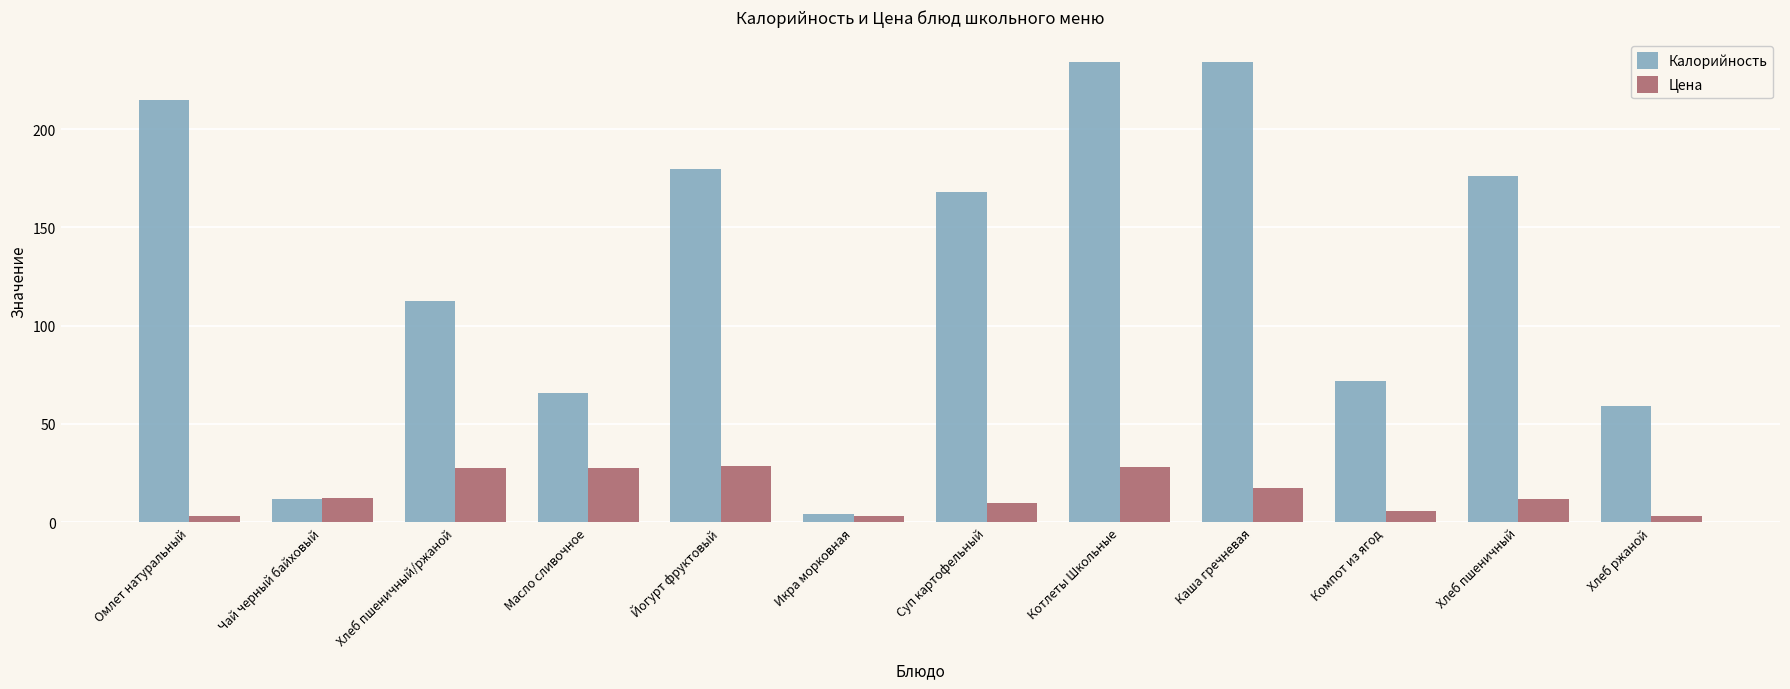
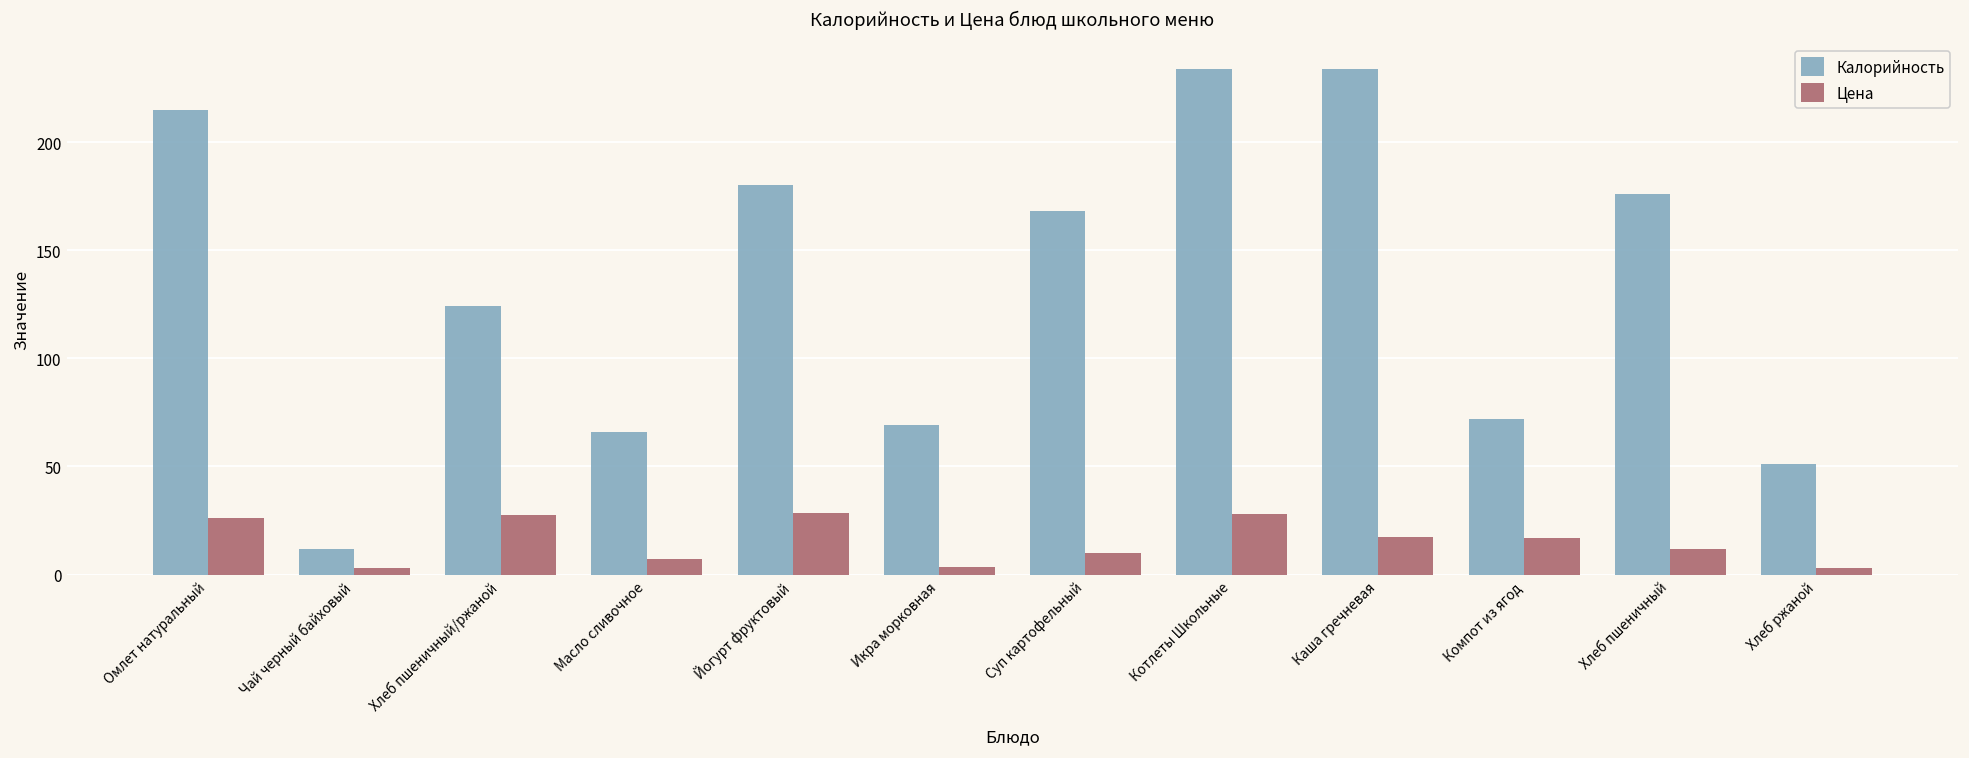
  {
    "Калорийность": {
      "Омлет натуральный": 215,
      "Чай черный байховый": 12,
-     "Хлеб пшеничный/ржаной": 113,
+     "Хлеб пшеничный/ржаной": 124,
      "Масло сливочное": 66,
      "Йогурт фруктовый": 180,
-     "Икра морковная": 4,
+     "Икра морковная": 69,
      "Суп картофельный": 168,
      "Котлеты Школьные": 234,
      "Каша гречневая": 234,
      "Компот из ягод": 72,
      "Хлеб пшеничный": 176,
-     "Хлеб ржаной": 59
+     "Хлеб ржаной": 51
    },
    "Цена": {
-     "Омлет натуральный": 3,
-     "Чай черный байховый": 12,
+     "Омлет натуральный": 26,
+     "Чай черный байховый": 3,
      "Хлеб пшеничный/ржаной": 28,
-     "Масло сливочное": 28,
+     "Масло сливочное": 7,
      "Йогурт фруктовый": 28,
      "Икра морковная": 3,
      "Суп картофельный": 10,
      "Котлеты Школьные": 28,
      "Каша гречневая": 18,
-     "Компот из ягод": 6,
+     "Компот из ягод": 17,
      "Хлеб пшеничный": 12,
      "Хлеб ржаной": 3
    }
  }
